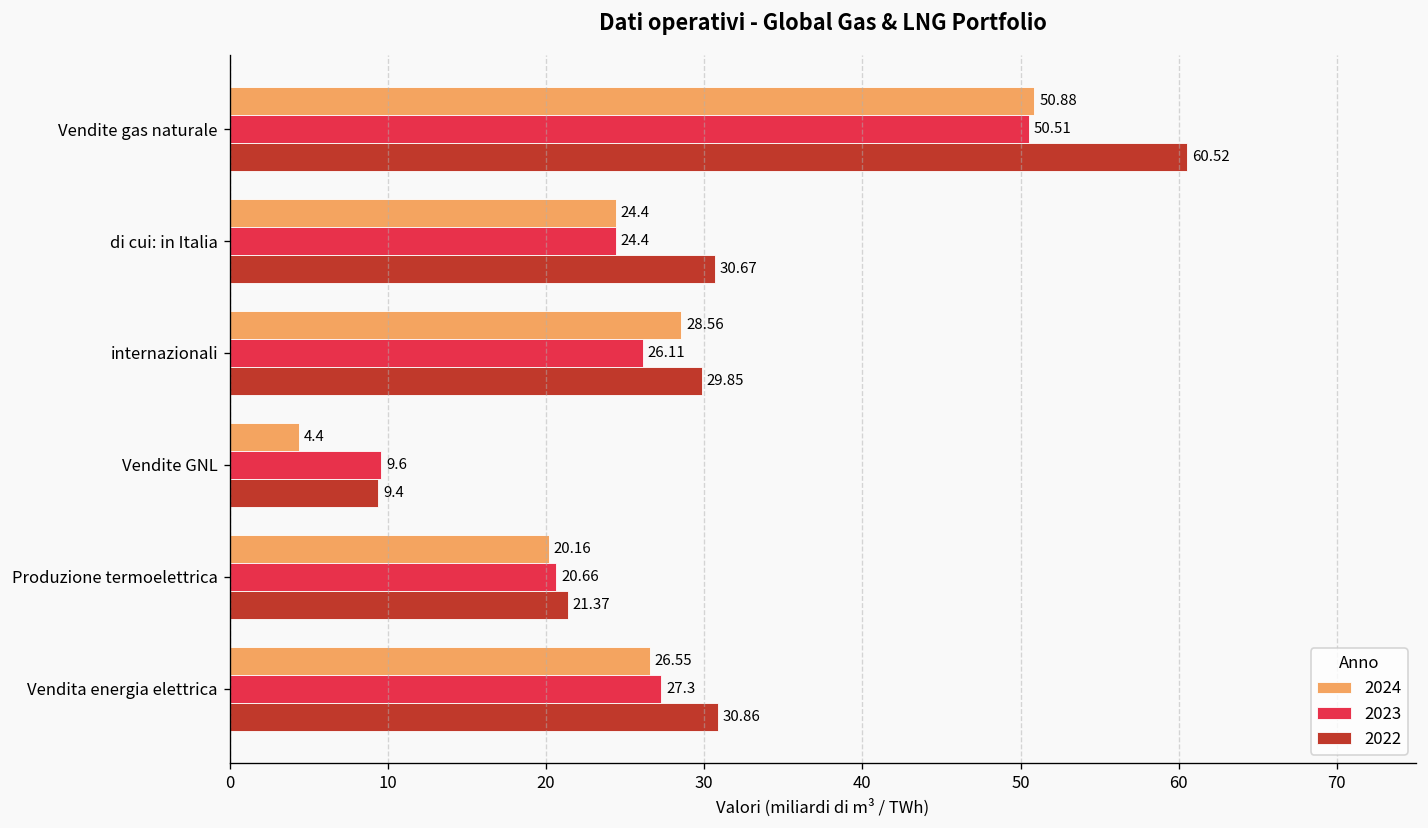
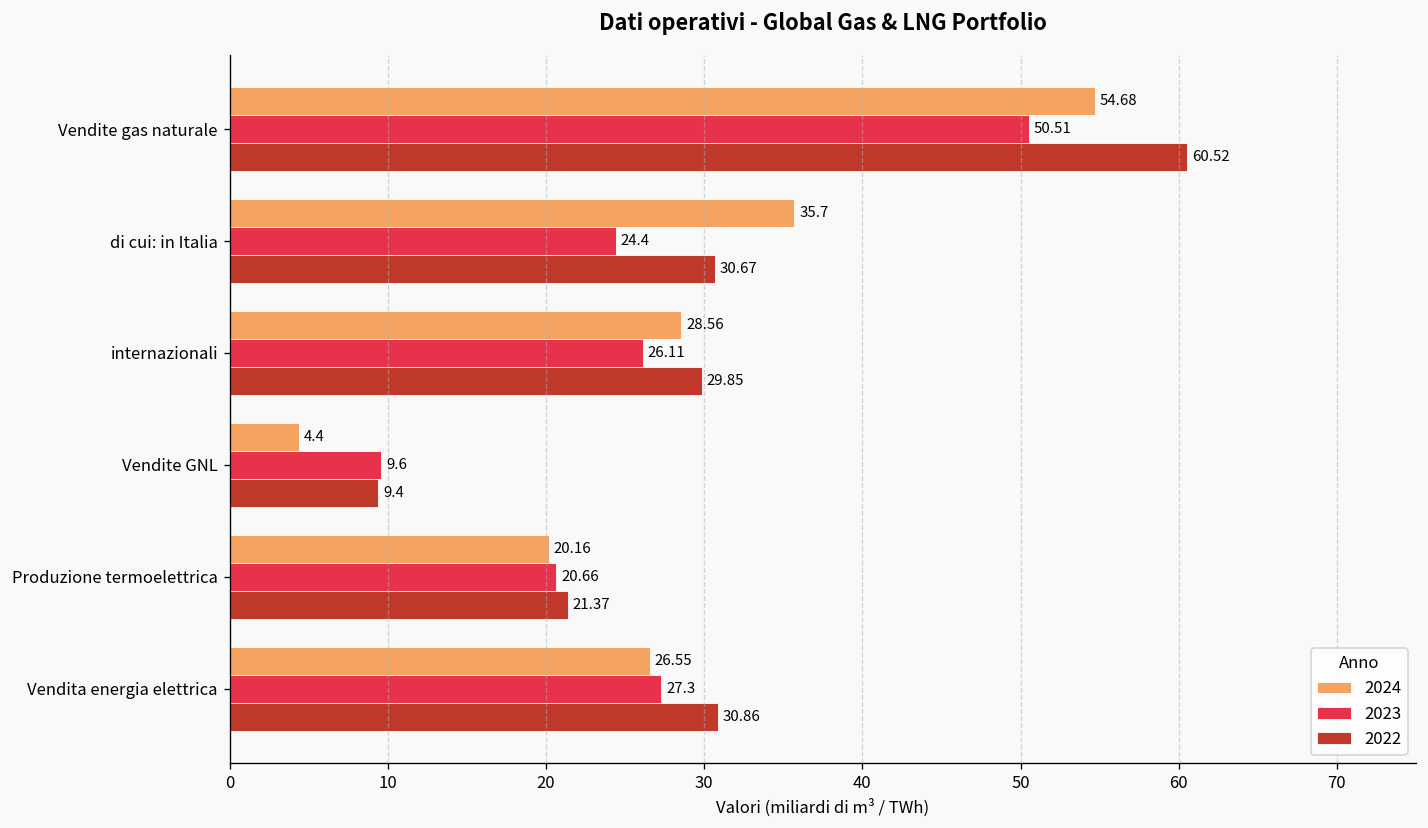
  {
    "2024": {
-     "Vendite gas naturale": 50.88,
-     "di cui: in Italia": 24.4,
+     "Vendite gas naturale": 54.68,
+     "di cui: in Italia": 35.7,
      "internazionali": 28.56,
      "Vendite GNL": 4.4,
      "Produzione termoelettrica": 20.16,
      "Vendita energia elettrica": 26.55
    }
  }
